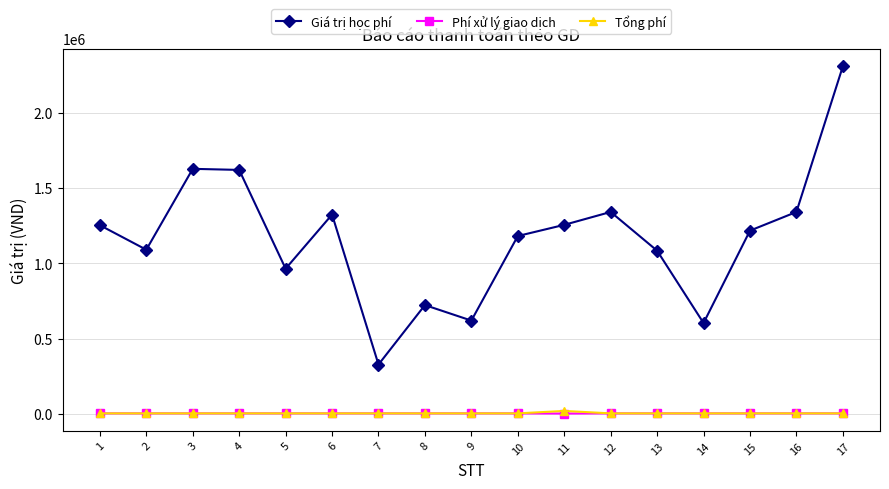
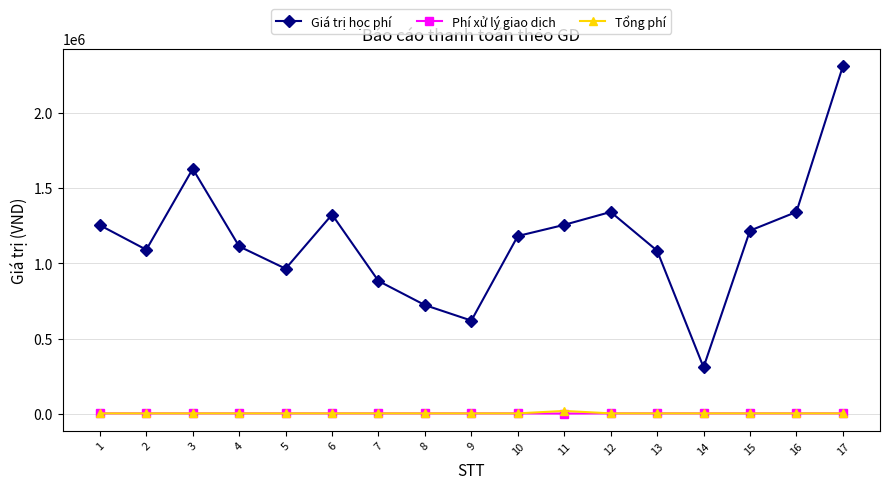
  {
    "Giá trị học phí": {
      "1": 1250000,
      "2": 1090000,
      "3": 1630000,
-     "4": 1620000,
+     "4": 1110000,
      "5": 970000,
      "6": 1320000,
-     "7": 330000,
+     "7": 880000,
      "8": 720000,
      "9": 620000,
      "10": 1180000,
      "11": 1260000,
      "12": 1340000,
      "13": 1080000,
-     "14": 600000,
+     "14": 310000,
      "15": 1220000,
      "16": 1340000,
      "17": 2310000
    },
    "Phí xử lý giao dịch": {
      "11": 0
    },
    "Tổng phí": {
      "11": 20000
    }
  }
